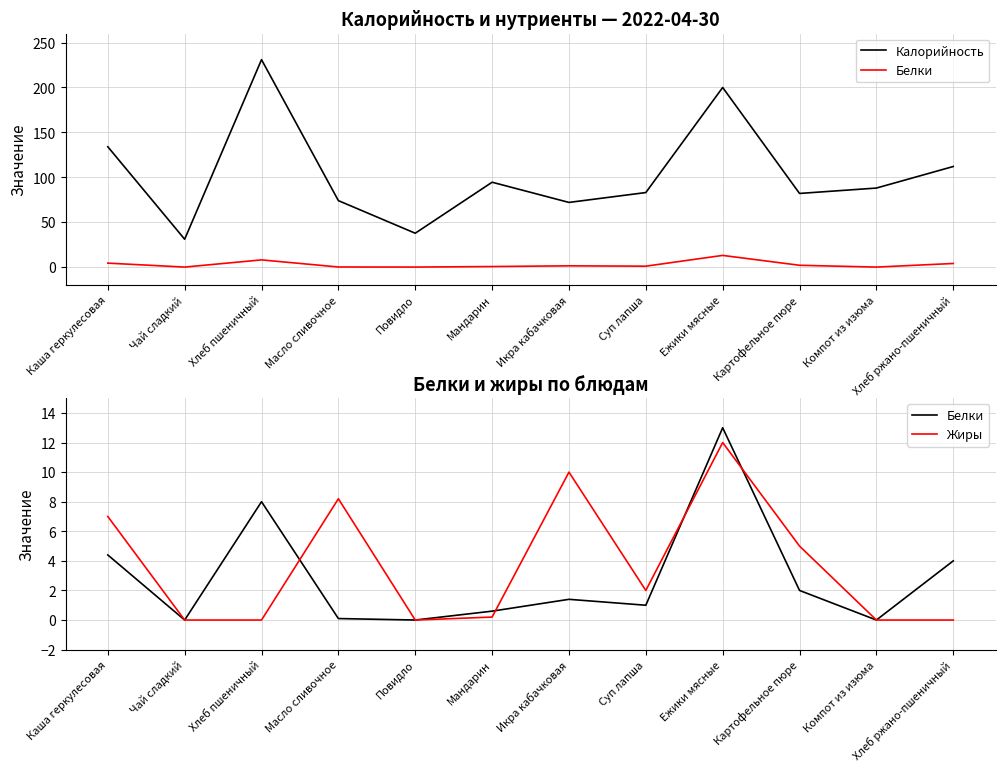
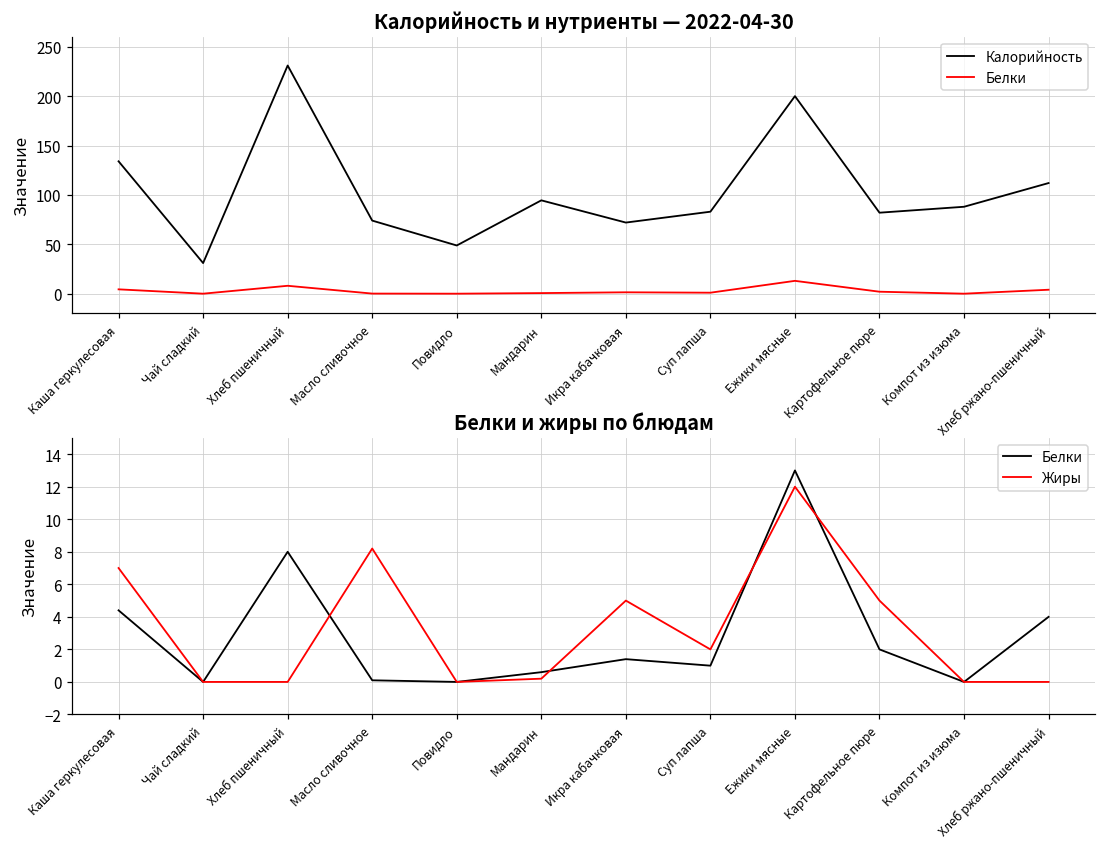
  {
    "Калорийность и нутриенты — 2022-04-30": {
      "Калорийность": {
        "Каша геркулесовая": 130,
        "Чай сладкий": 30,
        "Хлеб пшеничный": 230,
        "Масло сливочное": 70,
-       "Повидло": 40,
+       "Повидло": 50,
        "Мандарин": 90,
        "Икра кабачковая": 70,
        "Суп лапша": 80,
        "Ежики мясные": 200,
        "Картофельное пюре": 80,
        "Компот из изюма": 90,
        "Хлеб ржано-пшеничный": 110
      }
    },
    "Белки и жиры по блюдам": {
      "Белки": {
        "Каша геркулесовая": 4.4,
        "Хлеб пшеничный": 8,
        "Масло сливочное": 0,
        "Мандарин": 0.6,
        "Икра кабачковая": 1.4,
        "Суп лапша": 1,
        "Ежики мясные": 13,
        "Картофельное пюре": 2,
        "Хлеб ржано-пшеничный": 4
      },
      "Жиры": {
        "Каша геркулесовая": 7,
        "Хлеб пшеничный": 0,
        "Масло сливочное": 8.2,
        "Мандарин": 0.2,
-       "Икра кабачковая": 10,
+       "Икра кабачковая": 5,
        "Суп лапша": 2,
        "Ежики мясные": 12,
        "Картофельное пюре": 5,
        "Хлеб ржано-пшеничный": 0
      }
    }
  }
